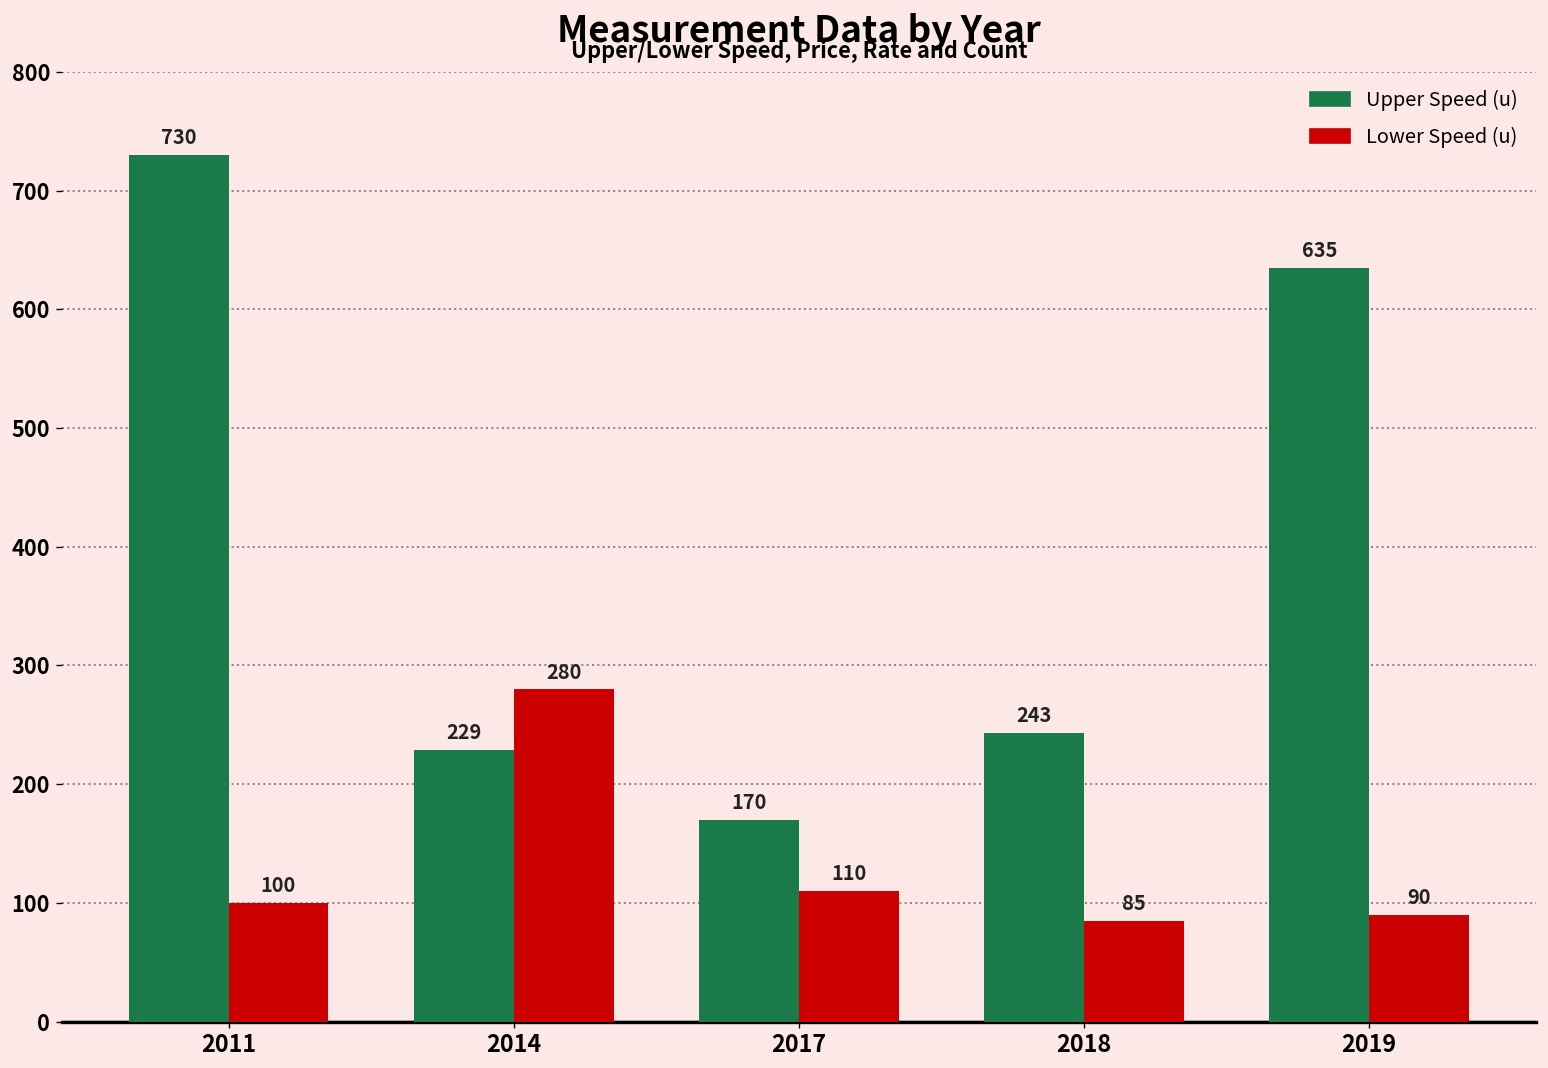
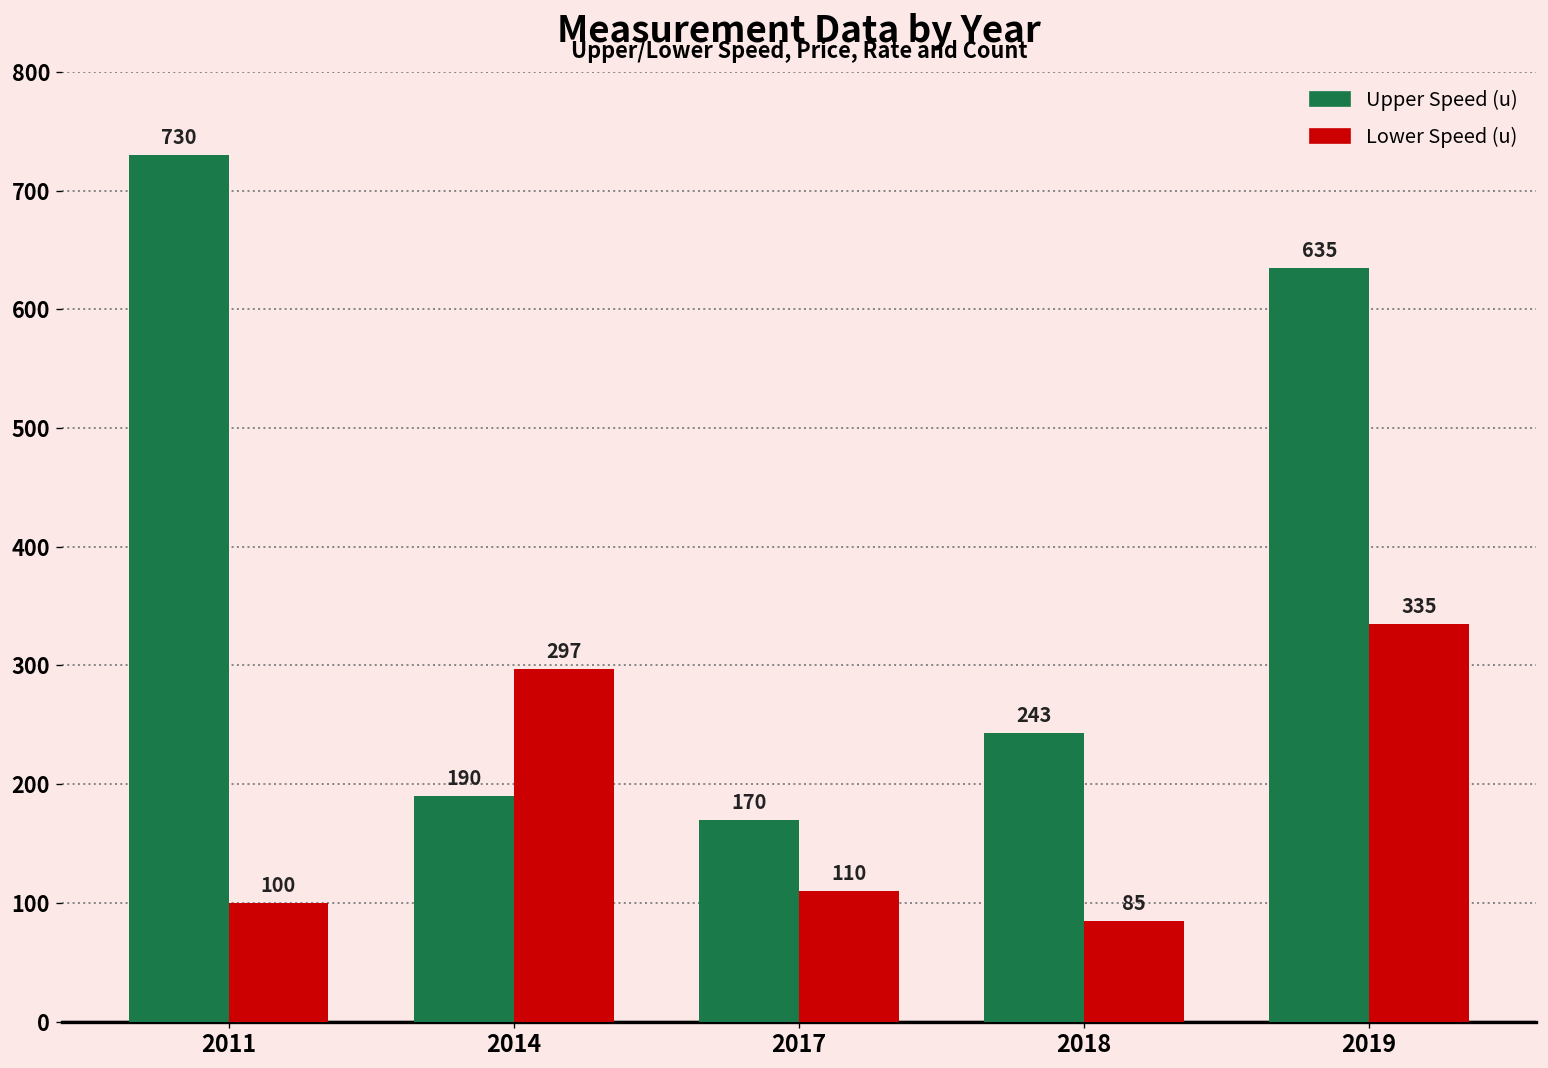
  {
    "Upper Speed (u)": {
      "2011": 730,
-     "2014": 229,
+     "2014": 190,
      "2017": 170,
      "2018": 243,
      "2019": 635
    },
    "Lower Speed (u)": {
      "2011": 100,
-     "2014": 280,
+     "2014": 297,
      "2017": 110,
      "2018": 85,
-     "2019": 90
+     "2019": 335
    }
  }
